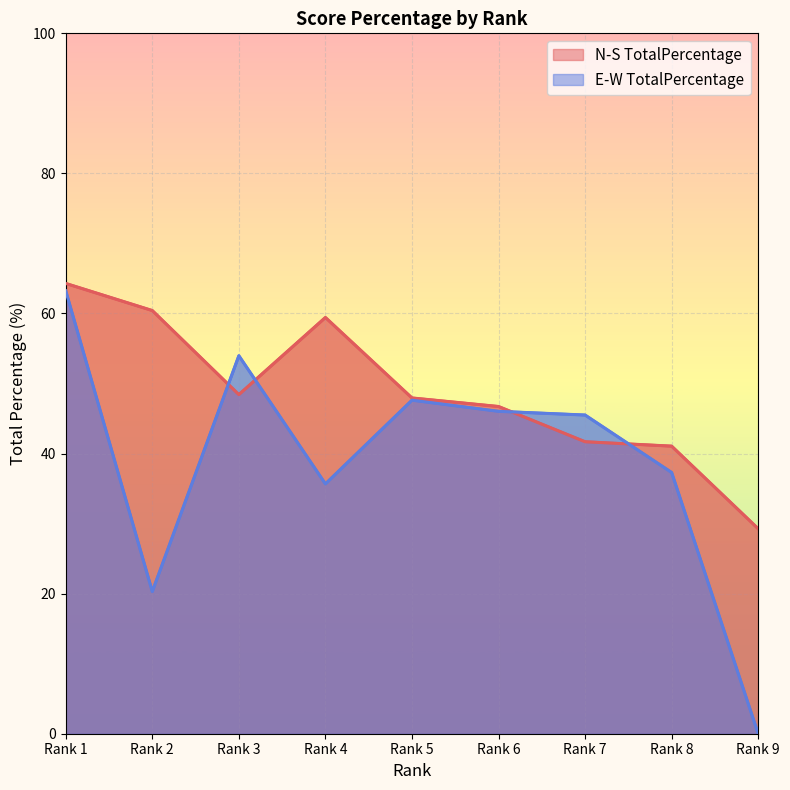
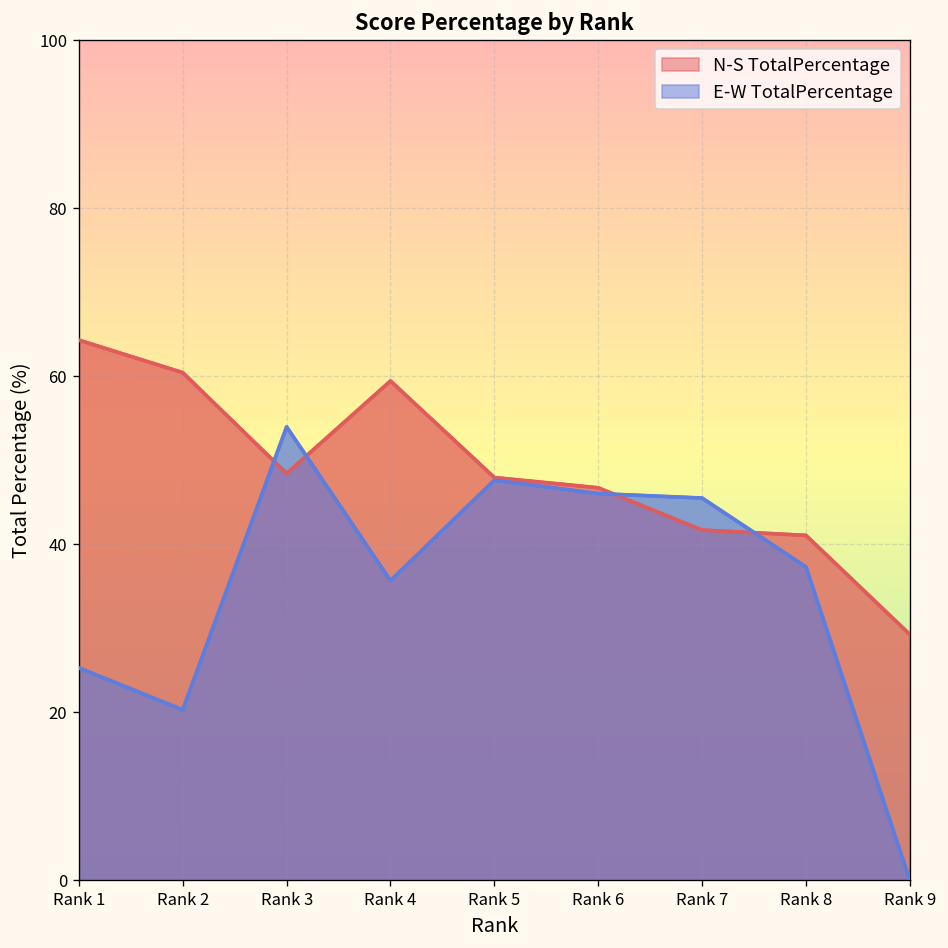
  {
    "N-S TotalPercentage": {
      "Rank 1": 64,
      "Rank 2": 60,
      "Rank 3": 48,
      "Rank 4": 59,
      "Rank 6": 47,
      "Rank 7": 42,
      "Rank 8": 41,
      "Rank 9": 29
    },
    "E-W TotalPercentage": {
-     "Rank 1": 63,
+     "Rank 1": 25,
      "Rank 2": 20,
      "Rank 3": 54,
      "Rank 4": 36,
      "Rank 6": 46,
      "Rank 7": 46,
      "Rank 8": 37,
      "Rank 9": 0
    }
  }
